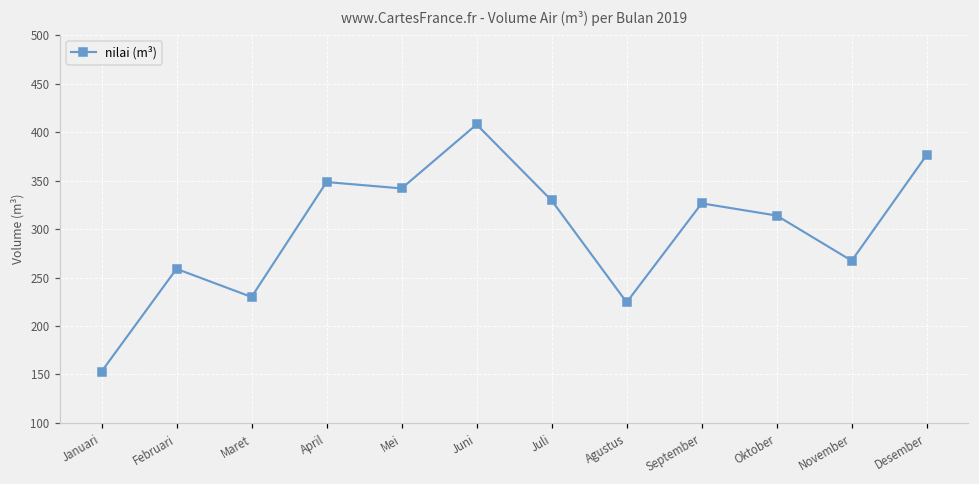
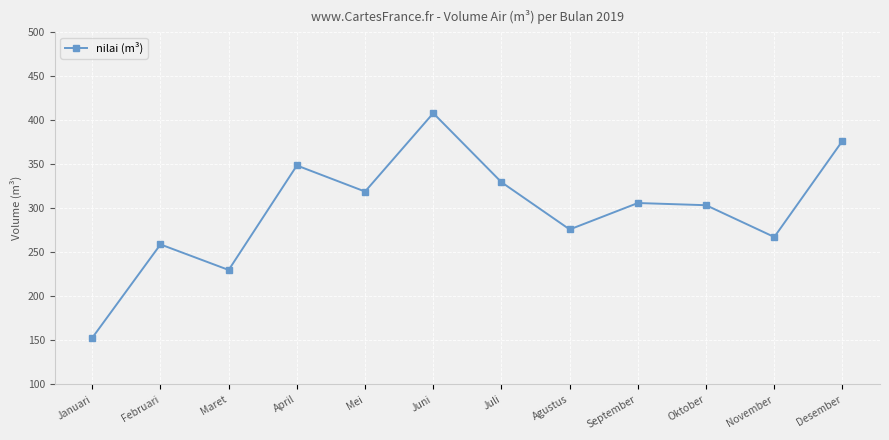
  {
    "Januari": 150,
    "Februari": 260,
    "Maret": 230,
    "April": 350,
-   "Mei": 340,
+   "Mei": 320,
    "Juni": 410,
    "Juli": 330,
-   "Agustus": 220,
-   "September": 330,
-   "Oktober": 310,
+   "Agustus": 280,
+   "September": 310,
+   "Oktober": 300,
    "November": 270,
    "Desember": 380
  }
